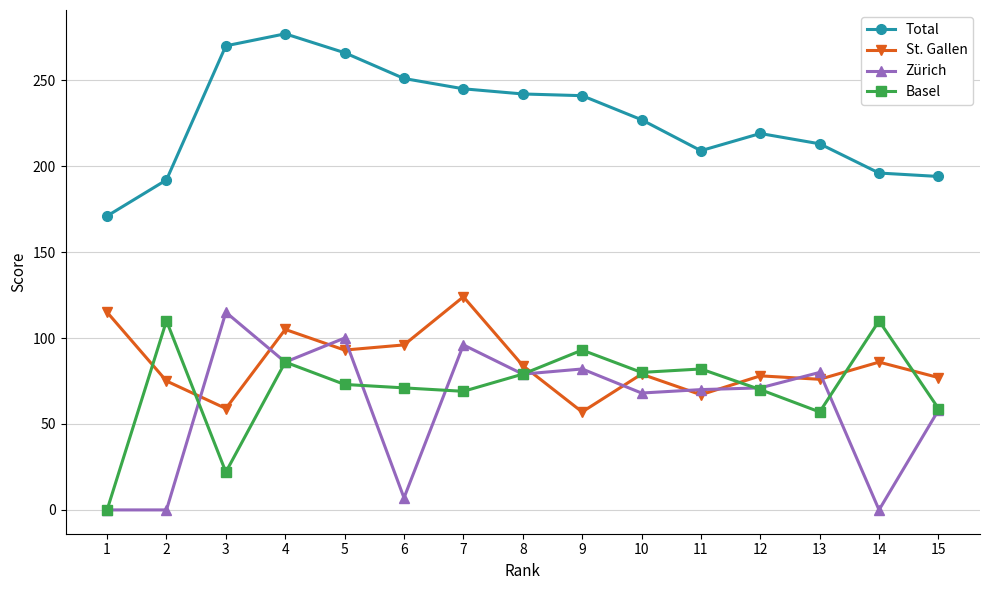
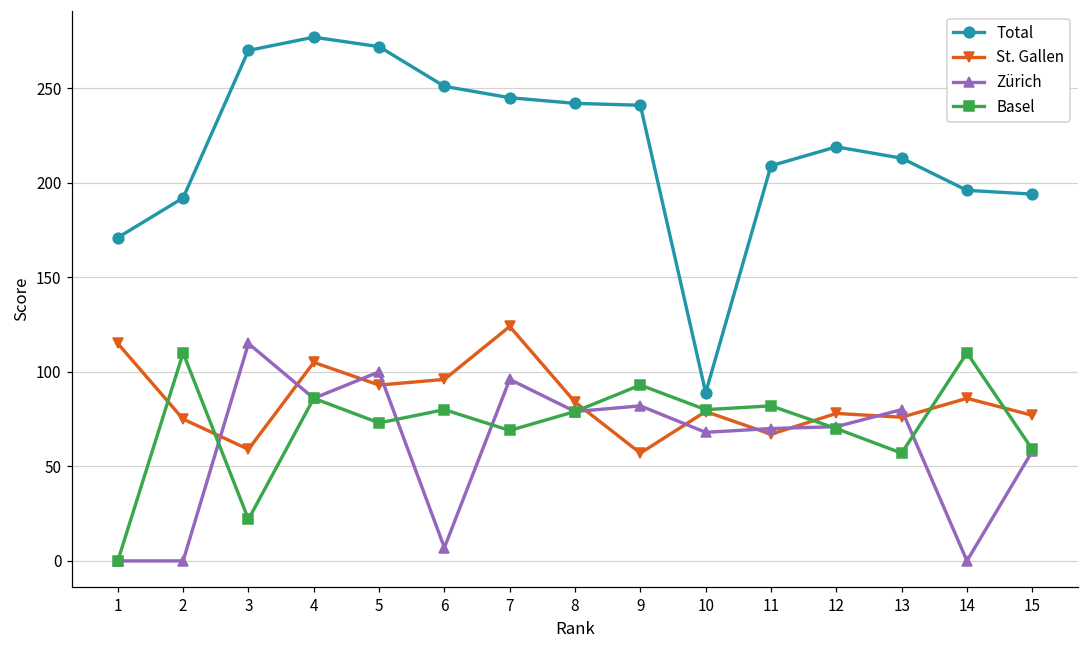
  {
    "Total": {
      "1": 171,
      "2": 192,
      "3": 270,
      "4": 277,
-     "5": 266,
+     "5": 272,
      "6": 251,
      "7": 245,
      "8": 242,
      "9": 241,
-     "10": 227,
+     "10": 89,
      "11": 209,
      "12": 219,
      "13": 213,
      "14": 196,
      "15": 194
    },
    "St. Gallen": {
      "1": 115,
      "2": 75,
      "3": 59,
      "4": 105,
      "5": 93,
      "6": 96,
      "7": 124,
      "8": 84,
      "9": 57,
      "11": 67,
      "12": 78,
      "13": 76,
      "14": 86,
      "15": 77
    },
    "Zürich": {
      "2": 0,
      "3": 115,
      "5": 100,
      "6": 7,
      "7": 96,
      "9": 82,
      "10": 68,
      "11": 70,
      "13": 80,
      "14": 0
    },
    "Basel": {
      "2": 110,
      "3": 22,
      "5": 73,
-     "6": 71,
+     "6": 80,
      "7": 69,
      "9": 93,
      "11": 82,
      "13": 57,
      "14": 110
    }
  }
